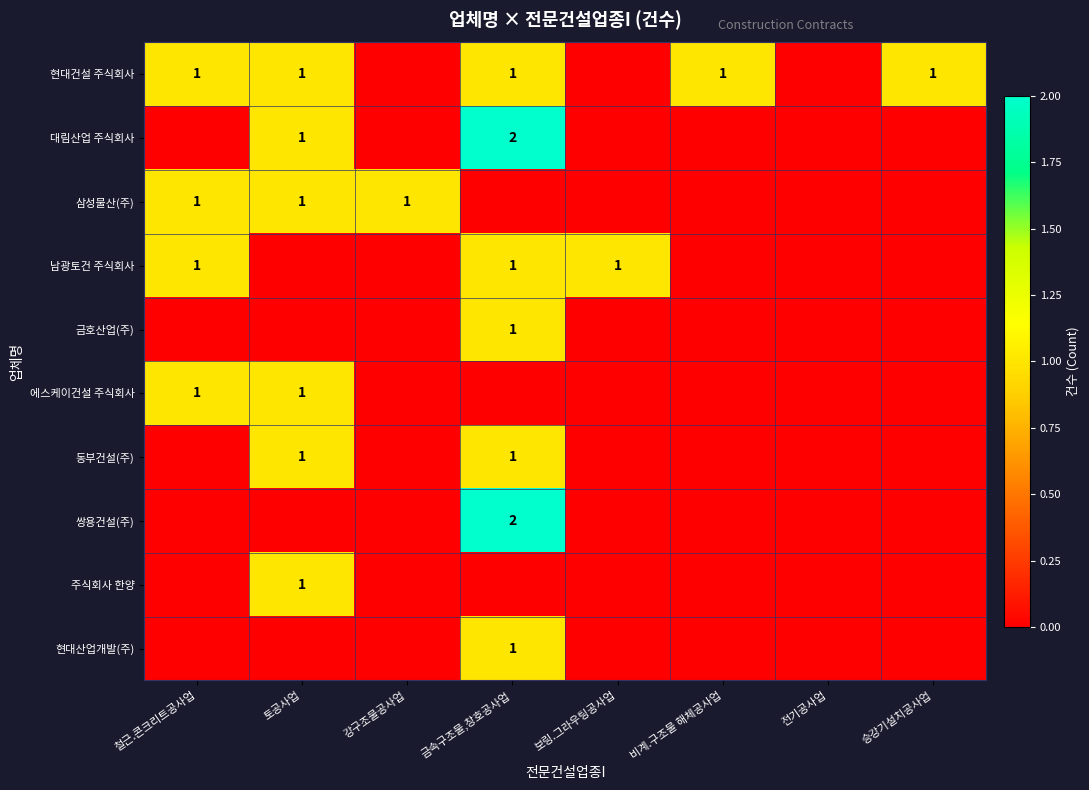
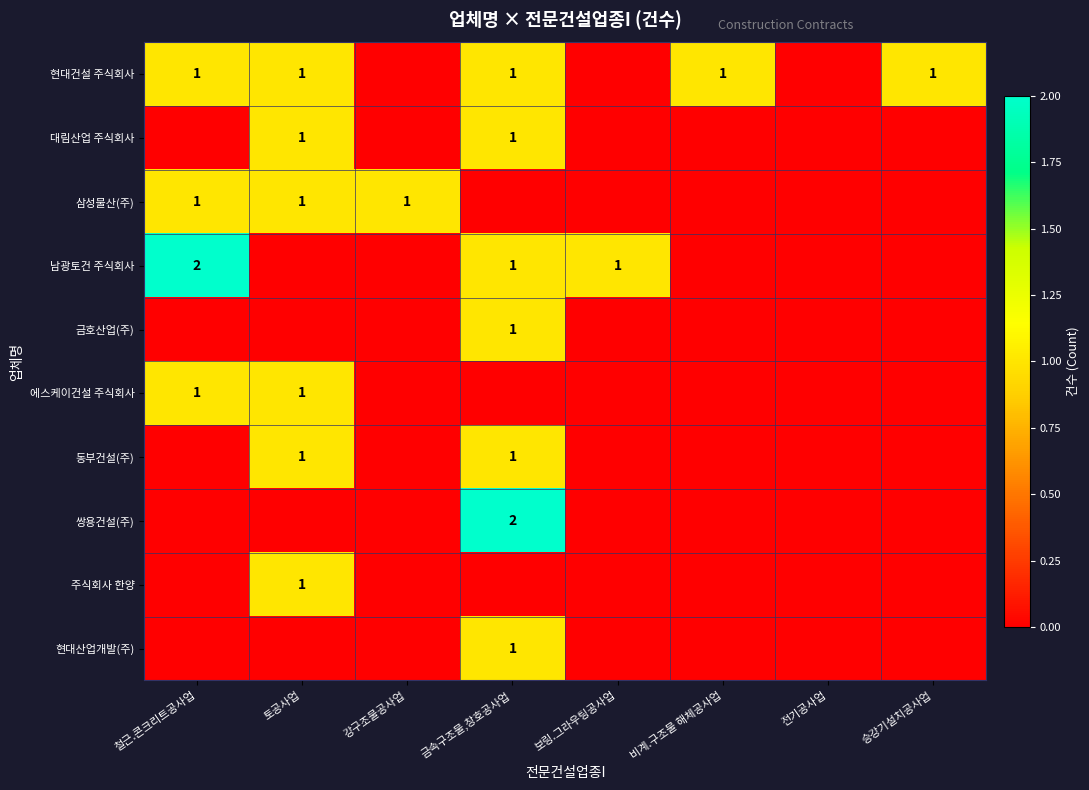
  {
    "현대건설 주식회사": {
      "철근.콘크리트공사업": 1,
      "토공사업": 1,
      "금속구조물,창호공사업": 1,
      "비계.구조물 해체공사업": 1,
      "승강기설치공사업": 1
    },
    "대림산업 주식회사": {
      "토공사업": 1,
-     "금속구조물,창호공사업": 2
+     "금속구조물,창호공사업": 1
    },
    "삼성물산(주)": {
      "철근.콘크리트공사업": 1,
      "토공사업": 1,
      "강구조물공사업": 1
    },
    "남광토건 주식회사": {
-     "철근.콘크리트공사업": 1,
+     "철근.콘크리트공사업": 2,
      "금속구조물,창호공사업": 1,
      "보링.그라우팅공사업": 1
    },
    "금호산업(주)": {
      "금속구조물,창호공사업": 1
    },
    "에스케이건설 주식회사": {
      "철근.콘크리트공사업": 1,
      "토공사업": 1
    },
    "동부건설(주)": {
      "토공사업": 1,
      "금속구조물,창호공사업": 1
    },
    "쌍용건설(주)": {
      "금속구조물,창호공사업": 2
    },
    "주식회사 한양": {
      "토공사업": 1
    },
    "현대산업개발(주)": {
      "금속구조물,창호공사업": 1
    }
  }
